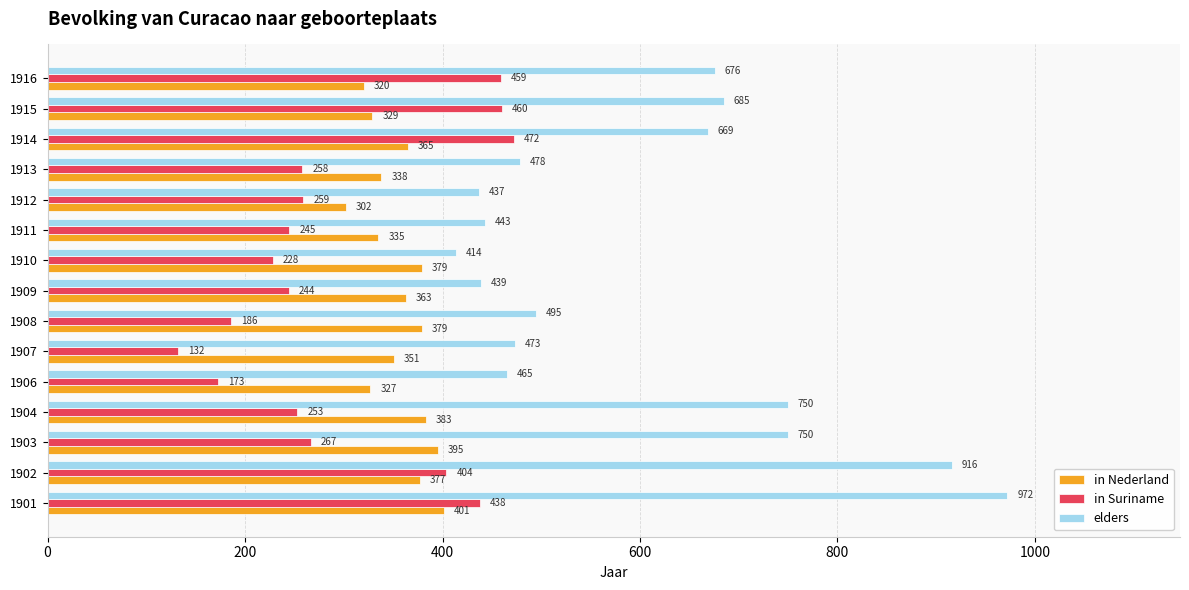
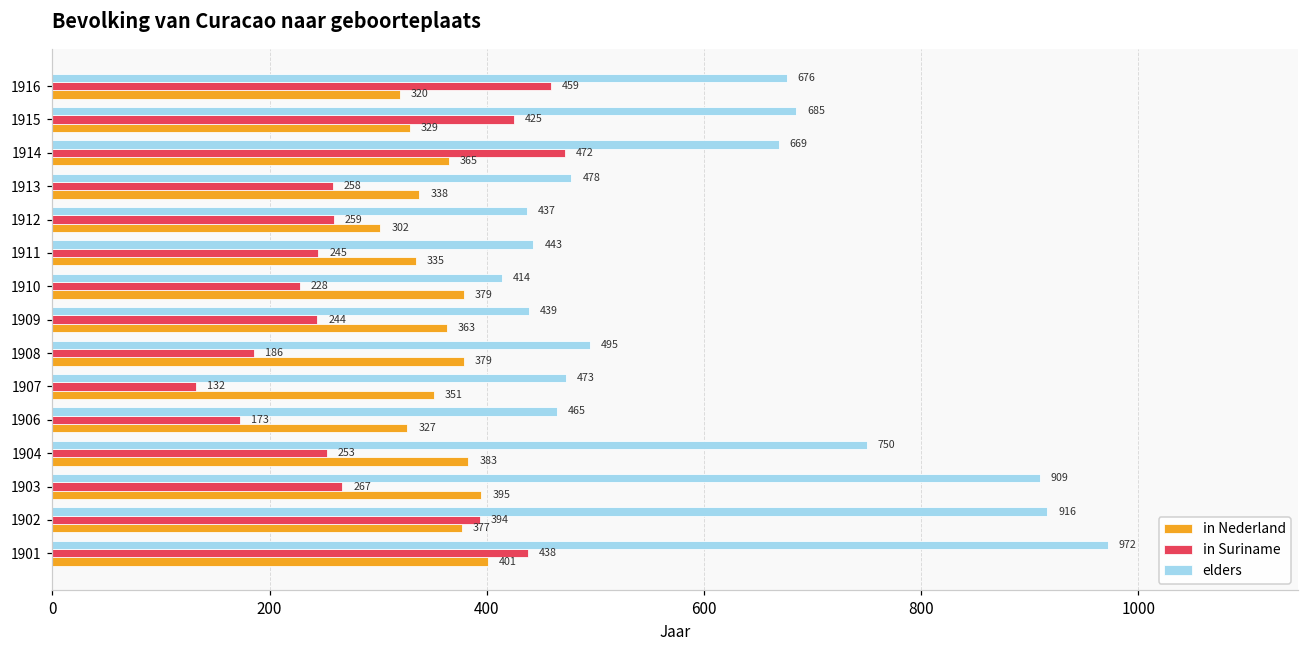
  {
    "in Nederland": {
      "1916": 320,
      "1915": 329,
      "1914": 365,
      "1913": 338,
      "1912": 302,
      "1911": 335,
      "1910": 379,
      "1909": 363,
      "1908": 379,
      "1907": 351,
      "1906": 327,
      "1904": 383,
      "1903": 395,
      "1902": 377,
      "1901": 401
    },
    "in Suriname": {
      "1916": 459,
-     "1915": 460,
+     "1915": 425,
      "1914": 472,
      "1913": 258,
      "1912": 259,
      "1911": 245,
      "1910": 228,
      "1909": 244,
      "1908": 186,
      "1907": 132,
      "1906": 173,
      "1904": 253,
      "1903": 267,
-     "1902": 404,
+     "1902": 394,
      "1901": 438
    },
    "elders": {
      "1916": 676,
      "1915": 685,
      "1914": 669,
      "1913": 478,
      "1912": 437,
      "1911": 443,
      "1910": 414,
      "1909": 439,
      "1908": 495,
      "1907": 473,
      "1906": 465,
      "1904": 750,
-     "1903": 750,
+     "1903": 909,
      "1902": 916,
      "1901": 972
    }
  }
